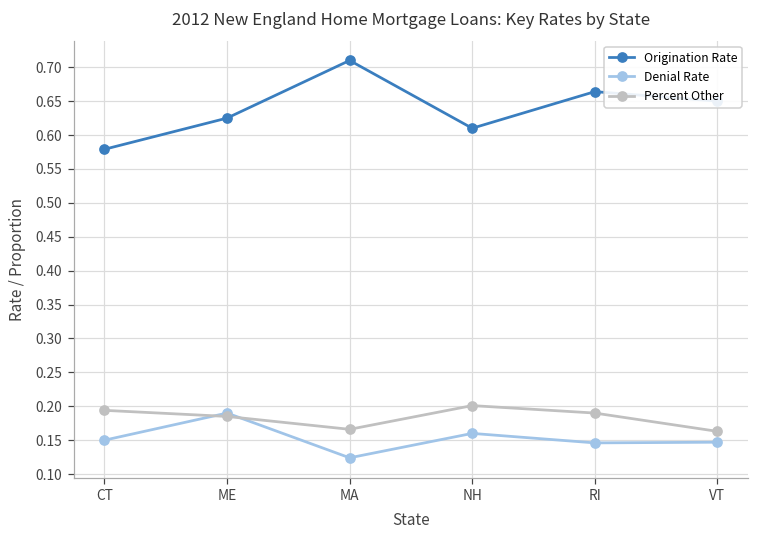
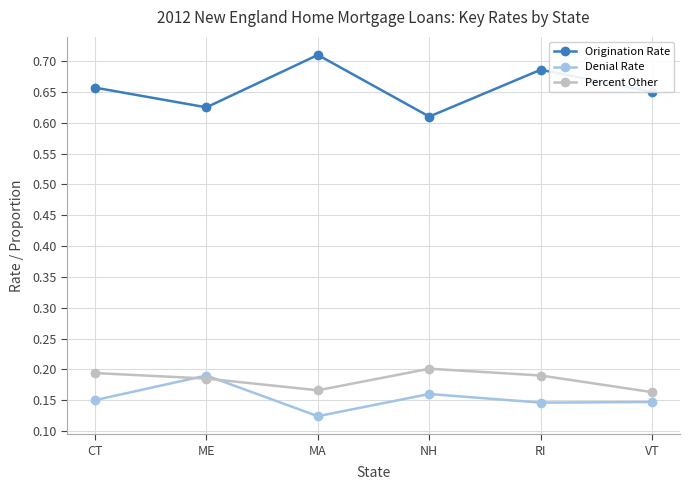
  {
    "Origination Rate": {
-     "CT": 0.58,
+     "CT": 0.66,
      "ME": 0.63,
      "MA": 0.71,
      "NH": 0.61,
-     "RI": 0.66
+     "RI": 0.69
    }
  }
